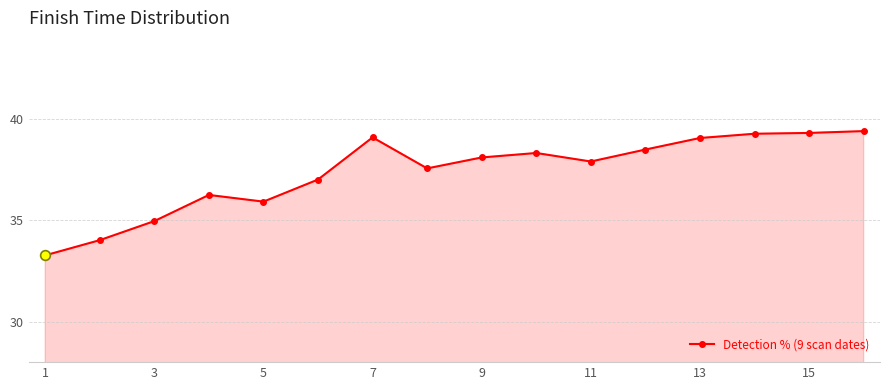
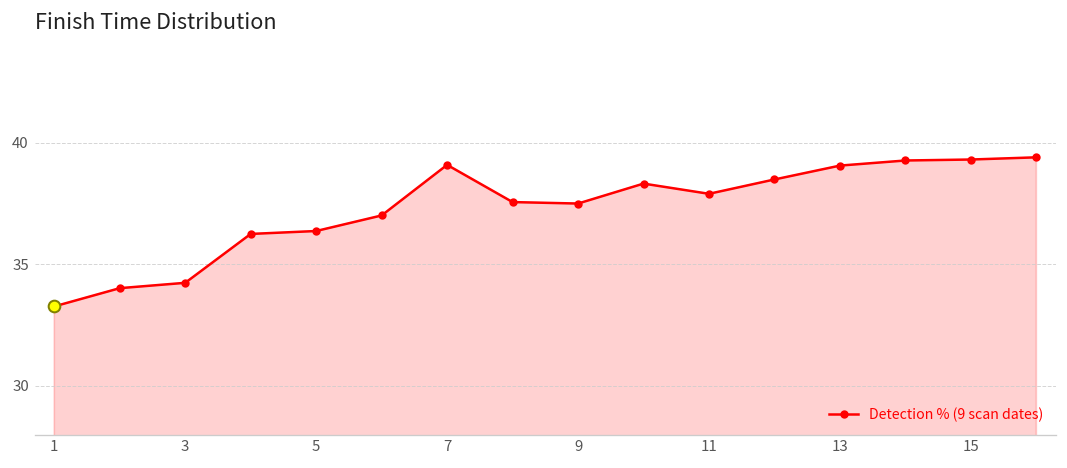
  {
    "Detection % (9 scan dates)": {
-     "3": 35.0,
-     "5": 35.9,
+     "3": 34.2,
+     "5": 36.4,
      "7": 39.1,
-     "9": 38.1,
+     "9": 37.5,
      "11": 37.9,
      "13": 39.1,
      "15": 39.3
    }
  }
